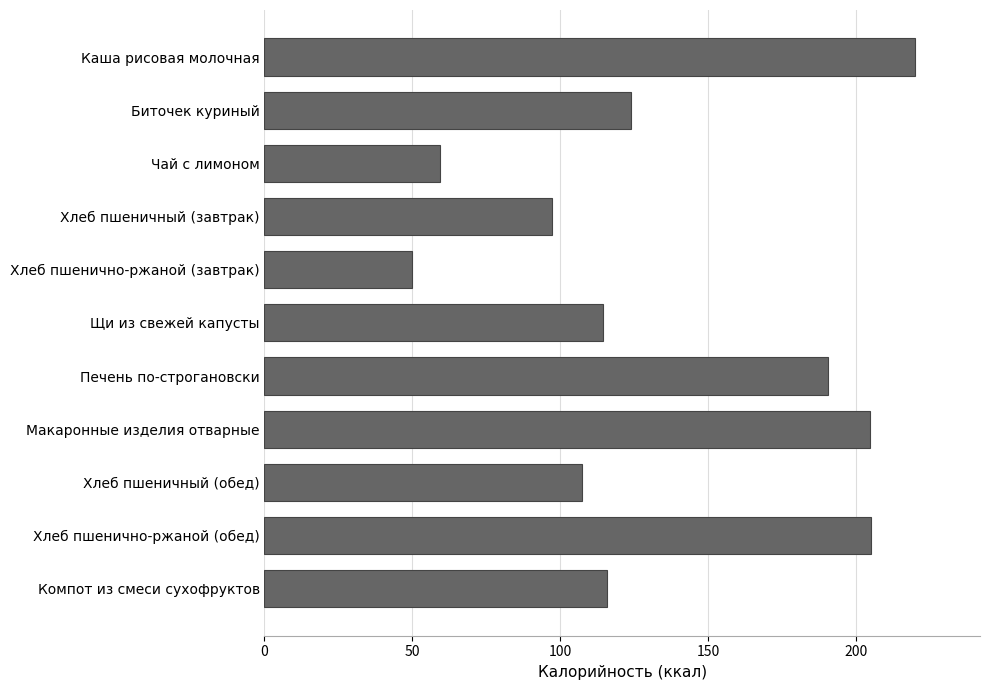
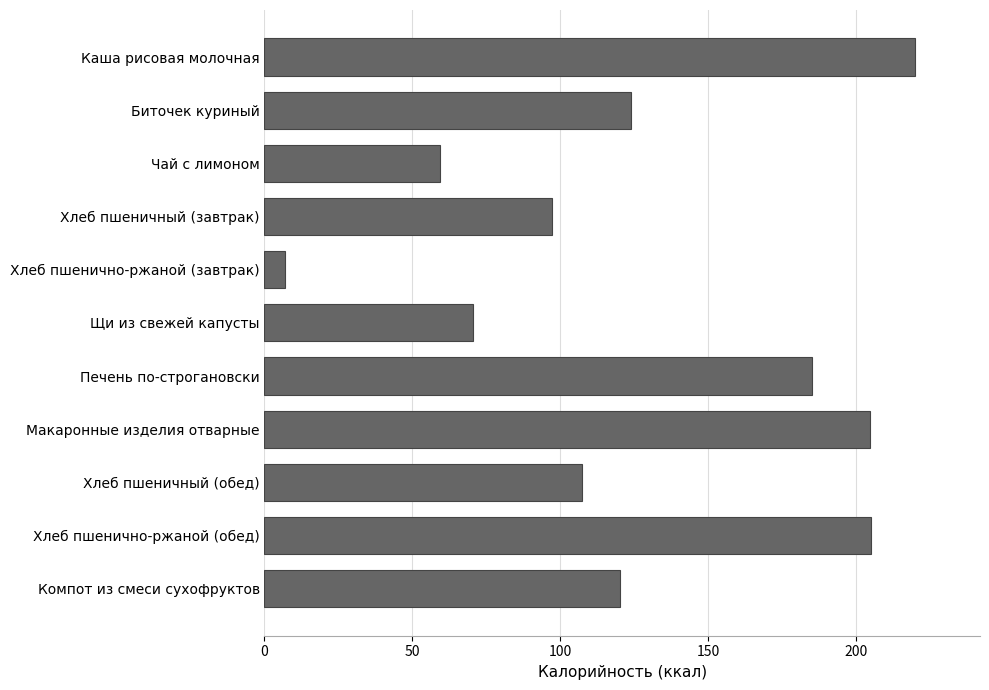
  {
    "Каша рисовая молочная": 220,
    "Биточек куриный": 124,
    "Чай с лимоном": 59,
    "Хлеб пшеничный (завтрак)": 97,
-   "Хлеб пшенично-ржаной (завтрак)": 50,
-   "Щи из свежей капусты": 114,
-   "Печень по-строгановски": 191,
+   "Хлеб пшенично-ржаной (завтрак)": 7,
+   "Щи из свежей капусты": 71,
+   "Печень по-строгановски": 185,
    "Макаронные изделия отварные": 205,
    "Хлеб пшеничный (обед)": 107,
    "Хлеб пшенично-ржаной (обед)": 205,
-   "Компот из смеси сухофруктов": 116
+   "Компот из смеси сухофруктов": 120
  }
